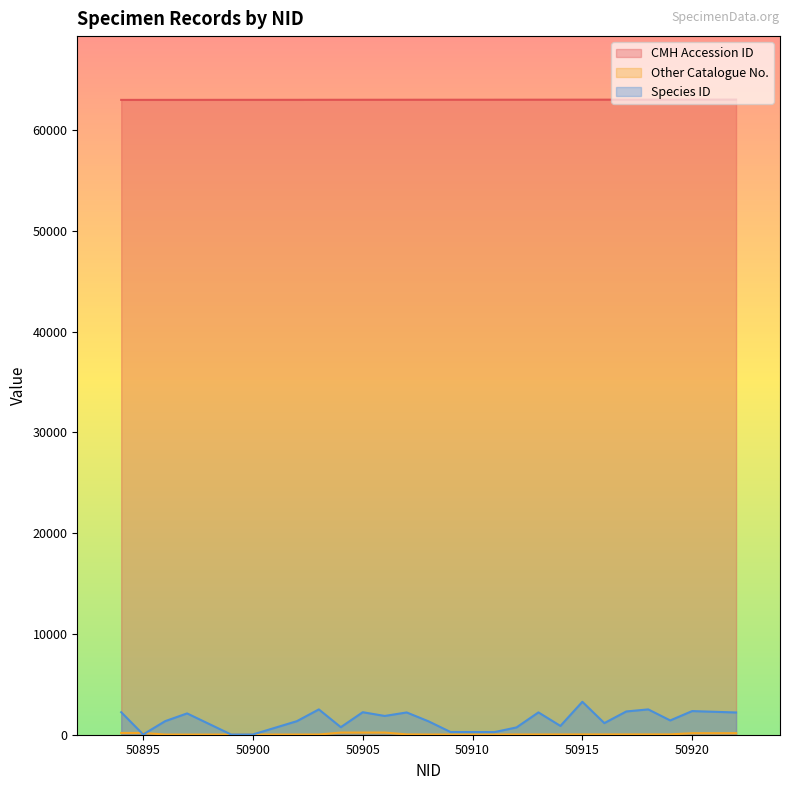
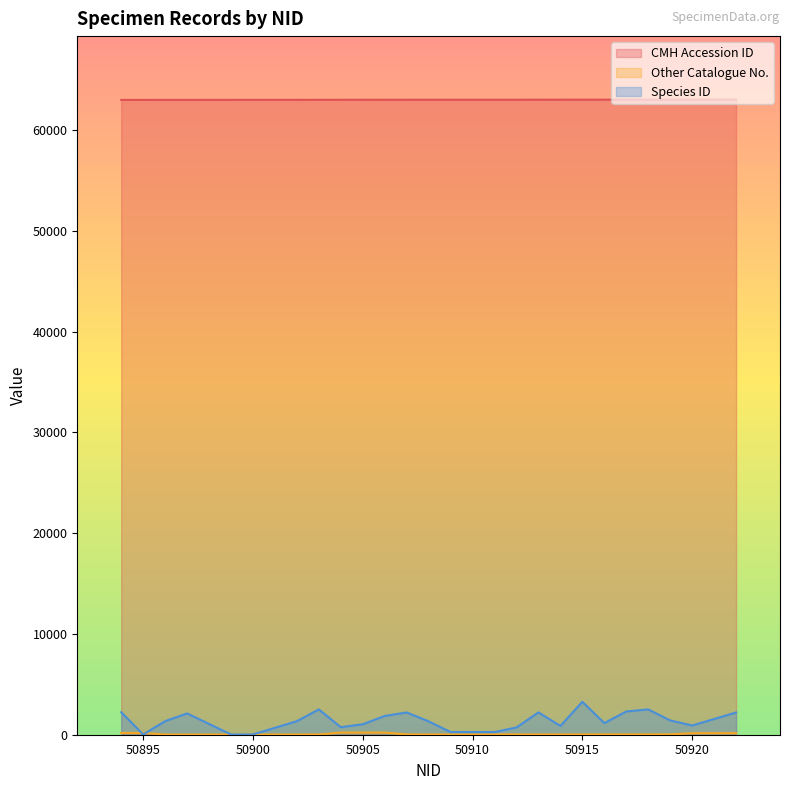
  {
    "Species ID": {
-     "50905": 2200,
+     "50905": 1000,
      "50915": 3300,
-     "50920": 2300
+     "50920": 900
    }
  }
